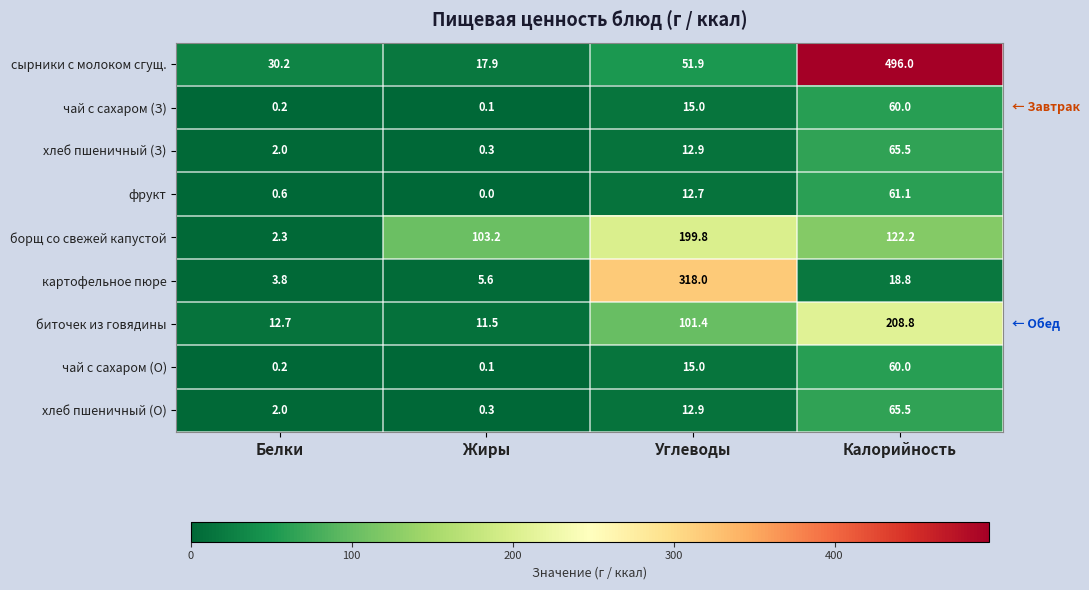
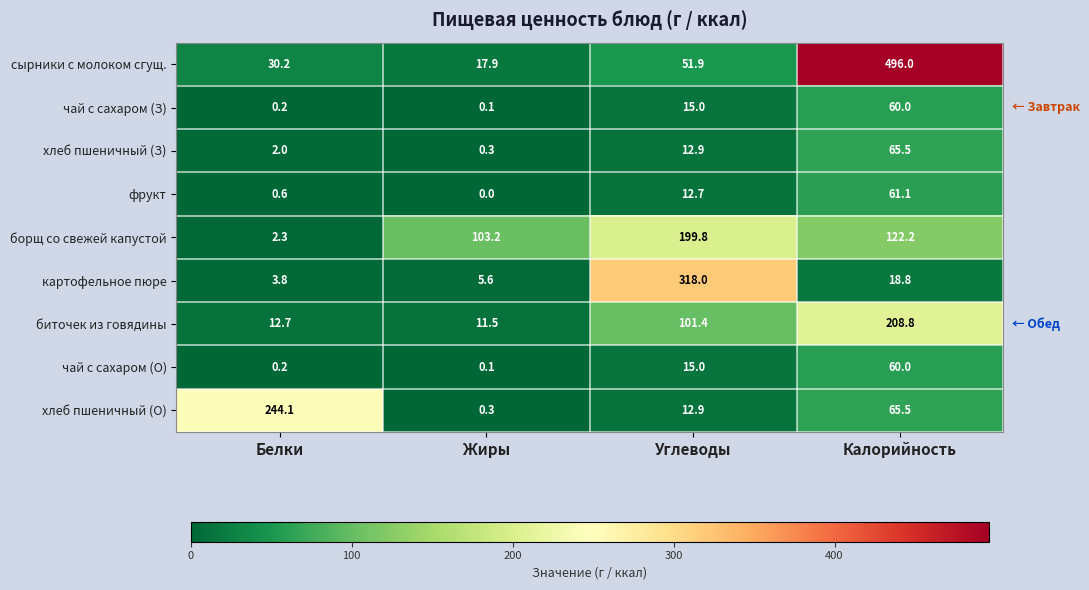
  {
    "сырники с молоком сгущ.": {
      "Белки": 30.2,
      "Жиры": 17.9,
      "Углеводы": 51.9,
      "Калорийность": 496.0
    },
    "чай с сахаром (З)": {
      "Белки": 0.2,
      "Жиры": 0.1,
      "Углеводы": 15.0,
      "Калорийность": 60.0
    },
    "хлеб пшеничный (З)": {
      "Белки": 2.0,
      "Жиры": 0.3,
      "Углеводы": 12.9,
      "Калорийность": 65.5
    },
    "фрукт": {
      "Белки": 0.6,
      "Жиры": 0.0,
      "Углеводы": 12.7,
      "Калорийность": 61.1
    },
    "борщ со свежей капустой": {
      "Белки": 2.3,
      "Жиры": 103.2,
      "Углеводы": 199.8,
      "Калорийность": 122.2
    },
    "картофельное пюре": {
      "Белки": 3.8,
      "Жиры": 5.6,
      "Углеводы": 318.0,
      "Калорийность": 18.8
    },
    "биточек из говядины": {
      "Белки": 12.7,
      "Жиры": 11.5,
      "Углеводы": 101.4,
      "Калорийность": 208.8
    },
    "чай с сахаром (О)": {
      "Белки": 0.2,
      "Жиры": 0.1,
      "Углеводы": 15.0,
      "Калорийность": 60.0
    },
    "хлеб пшеничный (О)": {
-     "Белки": 2.0,
+     "Белки": 244.1,
      "Жиры": 0.3,
      "Углеводы": 12.9,
      "Калорийность": 65.5
    }
  }
